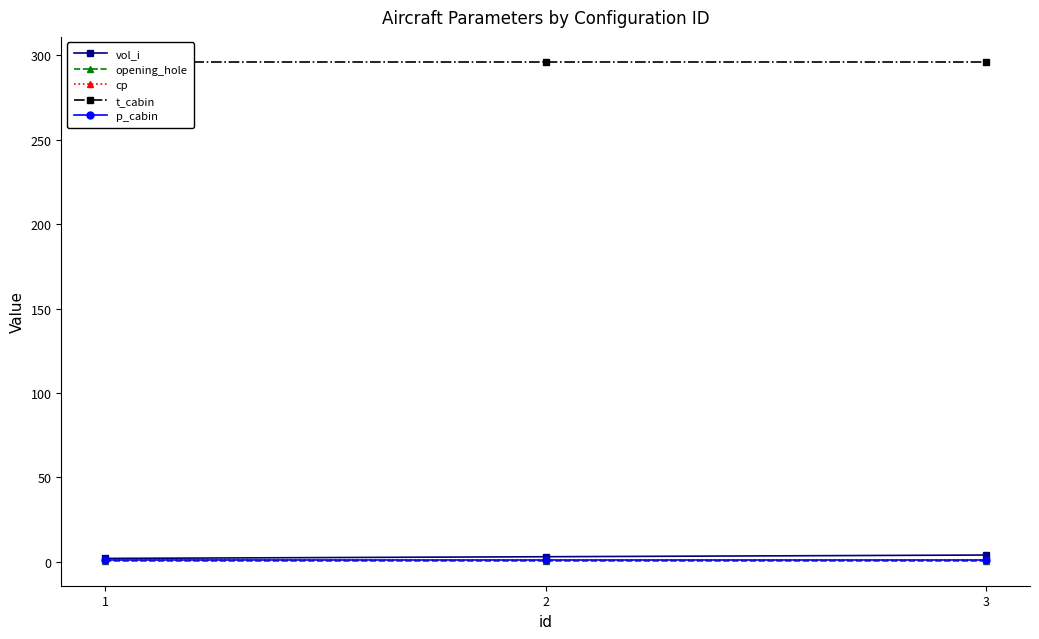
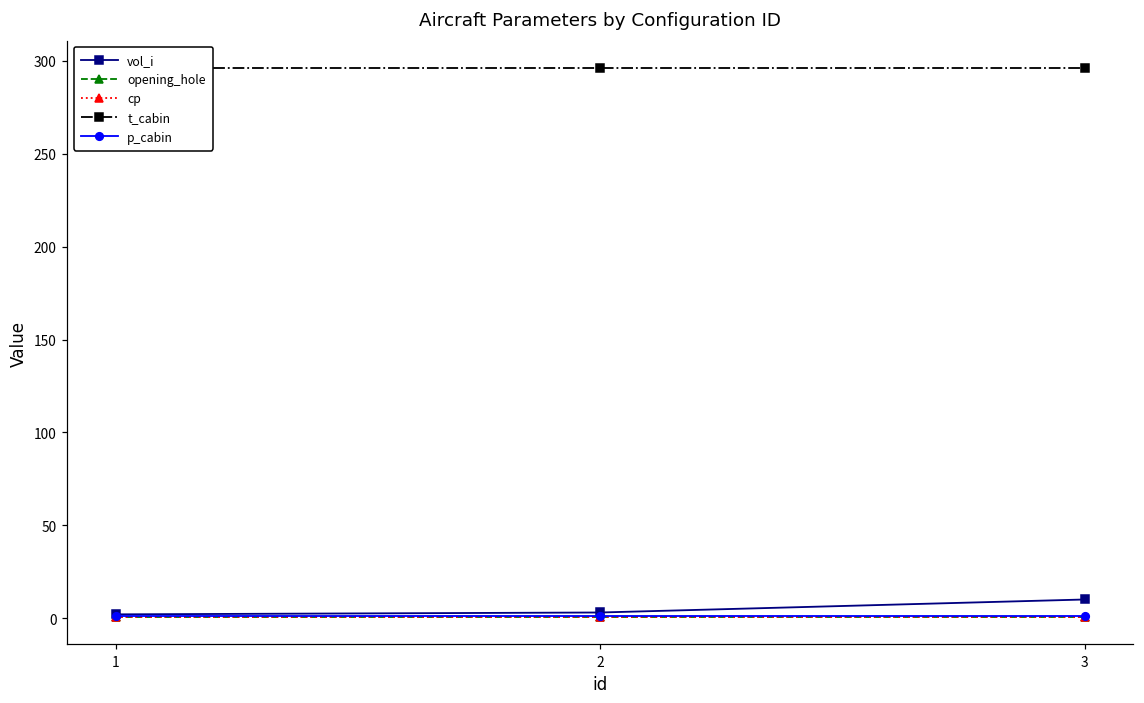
  {
    "vol_i": {
      "2": 3,
-     "3": 4
+     "3": 10
    },
    "t_cabin": {
      "2": 296,
      "3": 296
    }
  }
